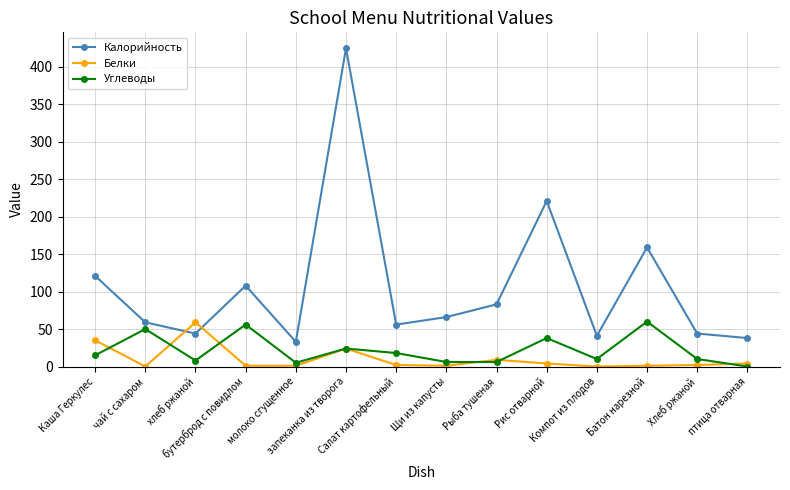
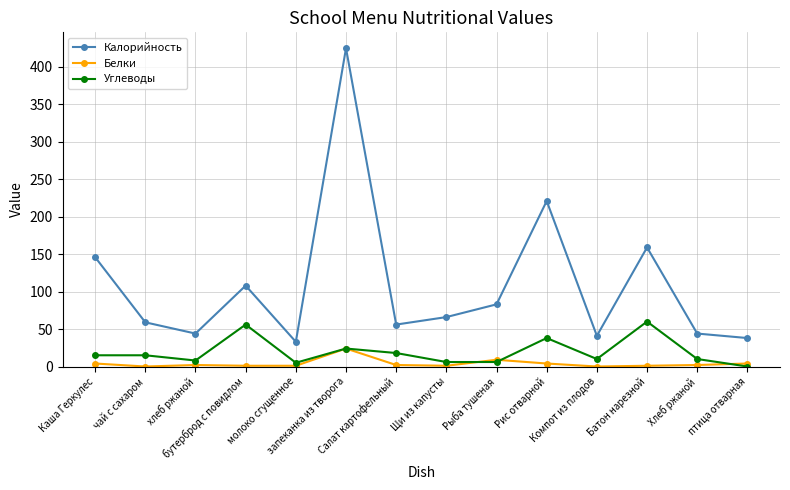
  {
    "Калорийность": {
-     "Каша Геркулес": 120,
+     "Каша Геркулес": 150,
      "чай с сахаром": 60,
      "хлеб ржаной": 40,
      "бутерброд с повидлом": 110,
      "молоко сгущенное": 30,
      "запеканка из творога": 430,
      "Салат картофельный": 60,
      "Щи из капусты": 70,
      "Рыба тушеная": 80,
      "Рис отварной": 220,
      "Компот из плодов": 40,
      "Батон нарезной": 160,
      "Хлеб ржаной": 40,
      "птица отварная": 40
    },
    "Белки": {
-     "Каша Геркулес": 40,
+     "Каша Геркулес": 0,
      "чай с сахаром": 0,
-     "хлеб ржаной": 60,
+     "хлеб ржаной": 0,
      "бутерброд с повидлом": 0,
      "молоко сгущенное": 0,
      "Салат картофельный": 0,
      "Щи из капусты": 0,
      "Рис отварной": 0,
      "Компот из плодов": 0,
      "Батон нарезной": 0,
      "Хлеб ржаной": 0,
      "птица отварная": 0
    },
    "Углеводы": {
      "Каша Геркулес": 20,
-     "чай с сахаром": 50,
+     "чай с сахаром": 20,
      "хлеб ржаной": 10,
      "бутерброд с повидлом": 60,
      "молоко сгущенное": 10,
      "Салат картофельный": 20,
      "Щи из капусты": 10,
      "Рис отварной": 40,
      "Компот из плодов": 10,
      "Батон нарезной": 60,
      "Хлеб ржаной": 10,
      "птица отварная": 0
    }
  }
